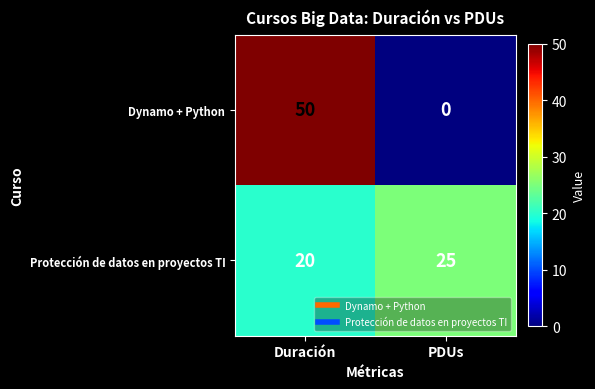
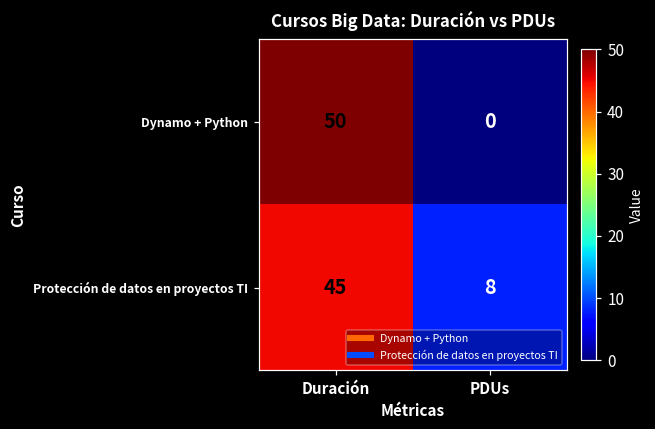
  {
    "Dynamo + Python": {
      "Duración": 50,
      "PDUs": 0
    },
    "Protección de datos en proyectos TI": {
-     "Duración": 20,
-     "PDUs": 25
+     "Duración": 45,
+     "PDUs": 8
    }
  }
